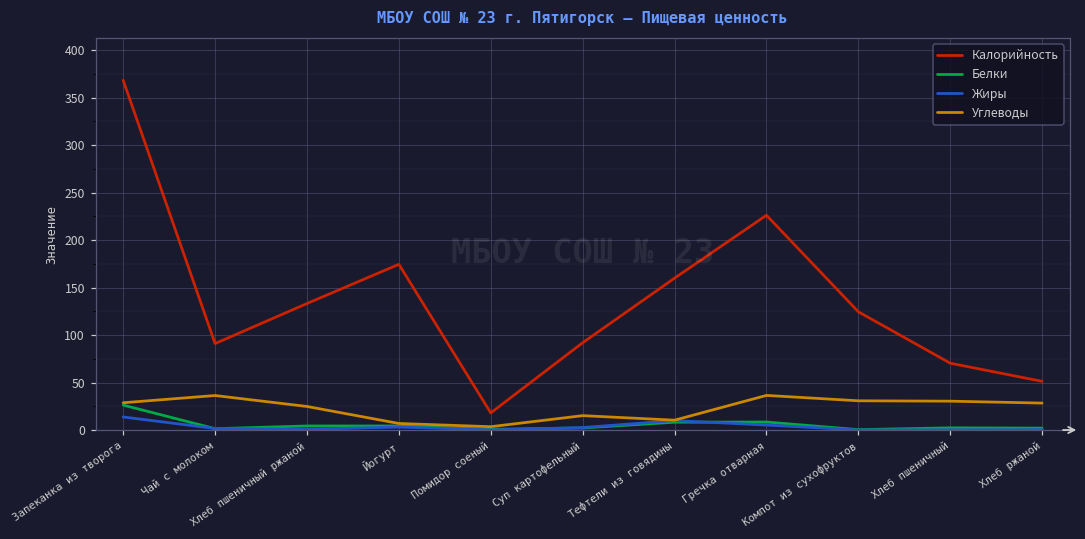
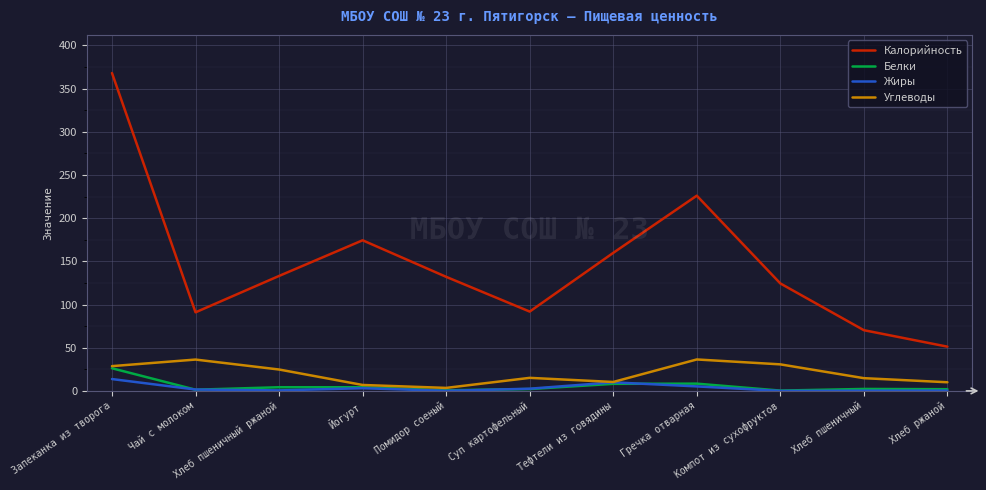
  {
    "Калорийность": {
      "Запеканка из творога": 370,
      "Чай с молоком": 90,
      "Хлеб пшеничный ржаной": 130,
      "Йогурт": 170,
-     "Помидор соеный": 20,
+     "Помидор соеный": 130,
      "Суп картофельный": 90,
      "Гречка отварная": 230,
      "Компот из сухофруктов": 120,
      "Хлеб пшеничный": 70,
      "Хлеб ржаной": 50
    },
    "Белки": {
      "Хлеб пшеничный ржаной": 0,
      "Гречка отварная": 10
    },
    "Жиры": {
      "Запеканка из творога": 10,
      "Хлеб пшеничный ржаной": 0,
      "Гречка отварная": 10
    },
    "Углеводы": {
      "Чай с молоком": 40,
      "Хлеб пшеничный ржаной": 20,
      "Суп картофельный": 20,
      "Гречка отварная": 40,
      "Компот из сухофруктов": 30,
-     "Хлеб пшеничный": 30,
-     "Хлеб ржаной": 30
+     "Хлеб пшеничный": 10,
+     "Хлеб ржаной": 10
    }
  }
